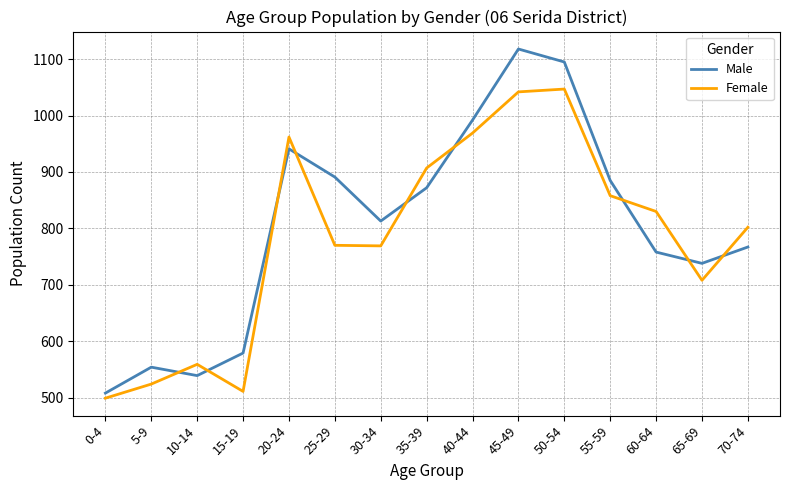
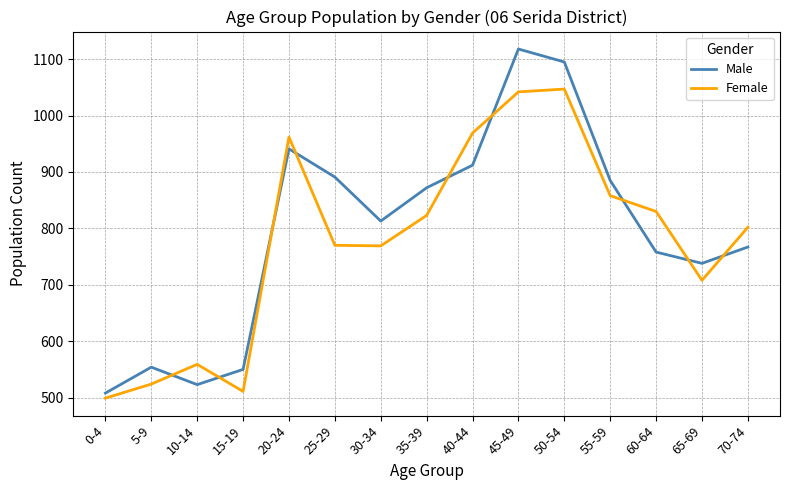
  {
    "Male": {
      "0-4": 510,
      "5-9": 550,
-     "10-14": 540,
-     "15-19": 580,
+     "10-14": 520,
+     "15-19": 550,
      "20-24": 940,
      "25-29": 890,
      "30-34": 810,
      "35-39": 870,
-     "40-44": 990,
+     "40-44": 910,
      "45-49": 1120,
      "50-54": 1100,
      "55-59": 890,
      "60-64": 760,
      "65-69": 740,
      "70-74": 770
    },
    "Female": {
      "0-4": 500,
      "5-9": 520,
      "10-14": 560,
      "15-19": 510,
      "20-24": 960,
      "25-29": 770,
      "30-34": 770,
-     "35-39": 910,
+     "35-39": 820,
      "40-44": 970,
      "45-49": 1040,
      "50-54": 1050,
      "55-59": 860,
      "60-64": 830,
      "65-69": 710,
      "70-74": 800
    }
  }
